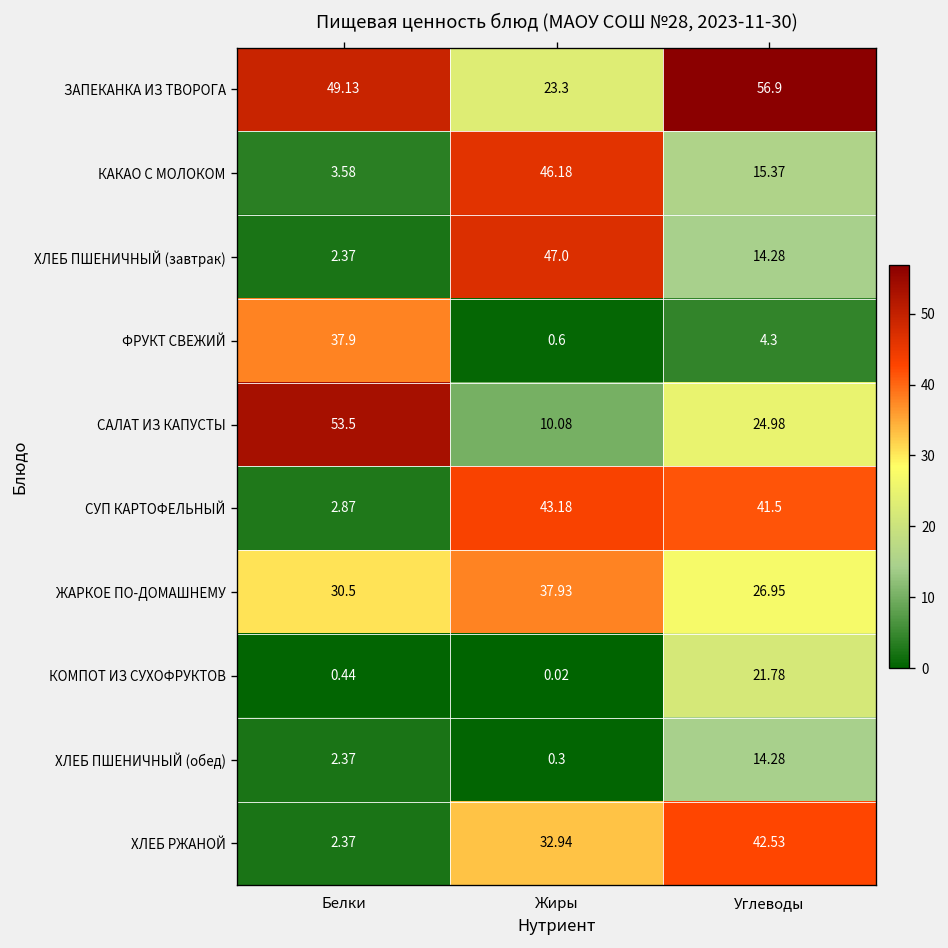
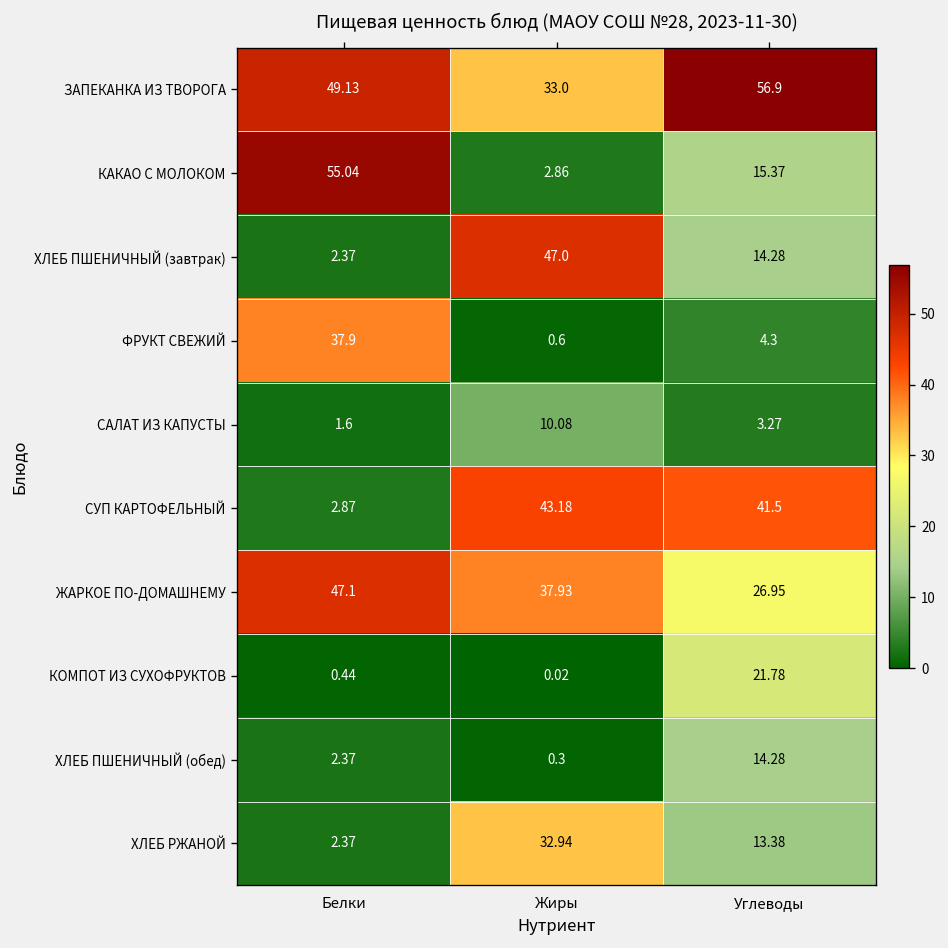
  {
    "ЗАПЕКАНКА ИЗ ТВОРОГА": {
-     "Жиры": 23.3
+     "Жиры": 33.0
    },
    "КАКАО С МОЛОКОМ": {
-     "Белки": 3.58,
-     "Жиры": 46.18
+     "Белки": 55.04,
+     "Жиры": 2.86
    },
    "САЛАТ ИЗ КАПУСТЫ": {
-     "Белки": 53.5,
-     "Углеводы": 24.98
+     "Белки": 1.6,
+     "Углеводы": 3.27
    },
    "ЖАРКОЕ ПО-ДОМАШНЕМУ": {
-     "Белки": 30.5
+     "Белки": 47.1
    },
    "ХЛЕБ РЖАНОЙ": {
-     "Углеводы": 42.53
+     "Углеводы": 13.38
    }
  }
